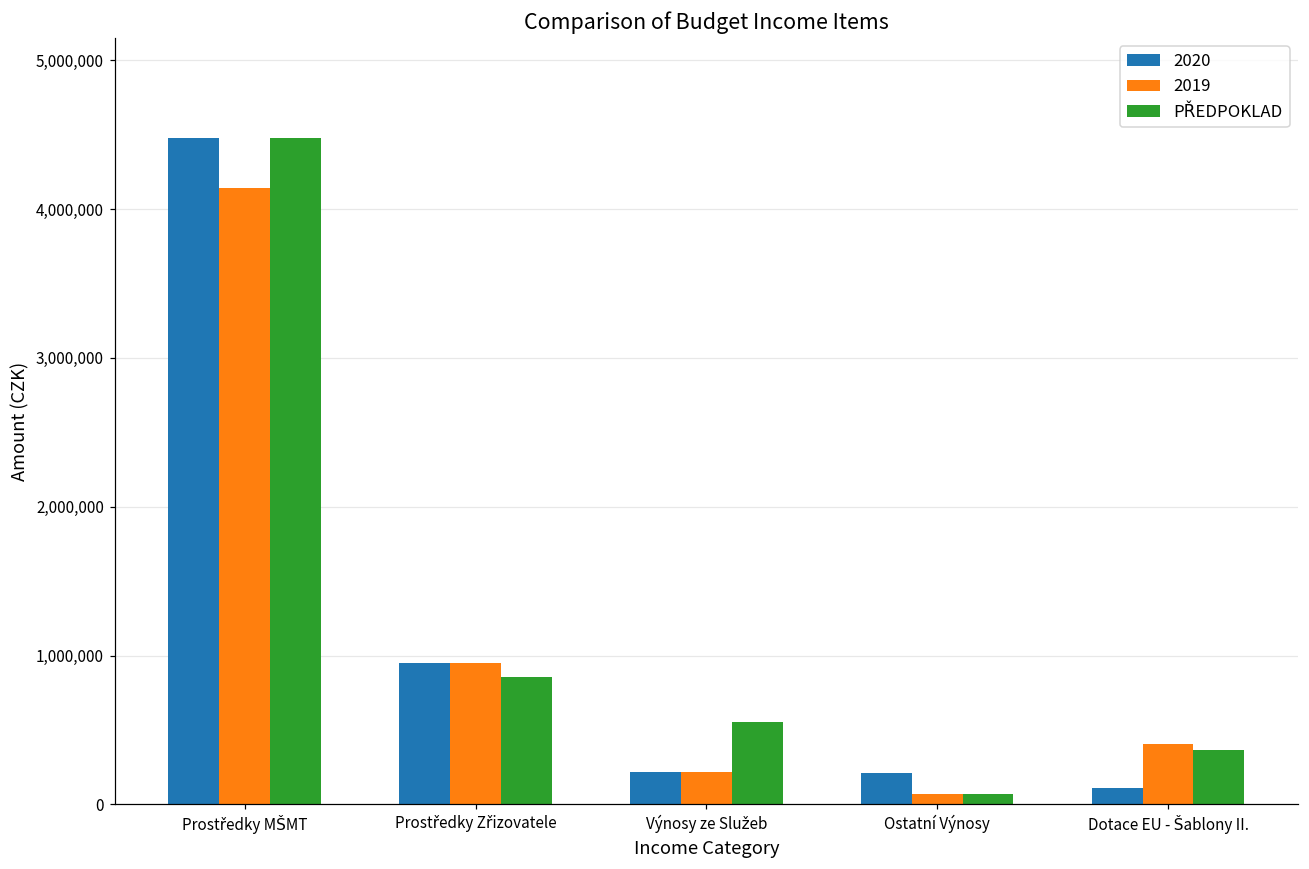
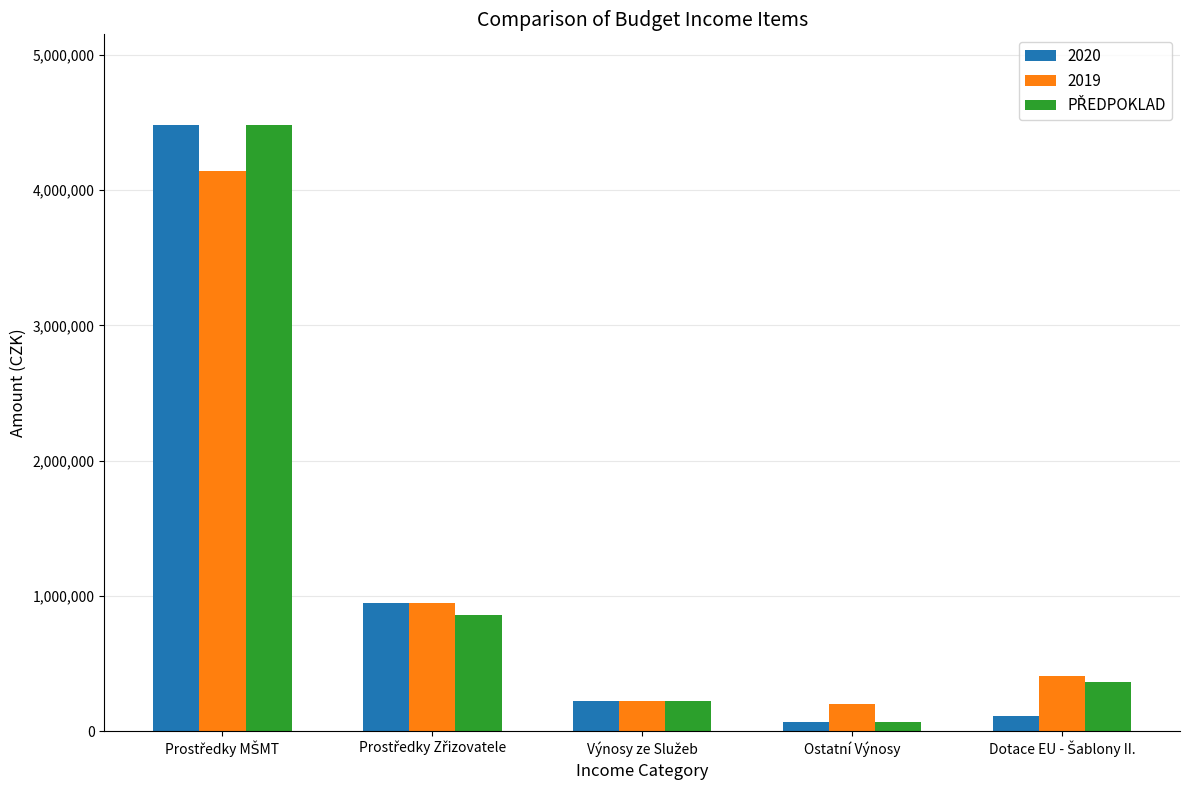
  {
    "2020": {
      "Prostředky MŠMT": "4,480,000",
      "Prostředky Zřizovatele": "950,000",
      "Výnosy ze Služeb": "220,000",
-     "Ostatní Výnosy": "210,000",
+     "Ostatní Výnosy": "70,000",
      "Dotace EU - Šablony II.": "110,000"
    },
    "2019": {
      "Prostředky MŠMT": "4,140,000",
      "Prostředky Zřizovatele": "950,000",
      "Výnosy ze Služeb": "220,000",
-     "Ostatní Výnosy": "70,000",
+     "Ostatní Výnosy": "200,000",
      "Dotace EU - Šablony II.": "410,000"
    },
    "PŘEDPOKLAD": {
      "Prostředky MŠMT": "4,480,000",
      "Prostředky Zřizovatele": "860,000",
-     "Výnosy ze Služeb": "550,000",
+     "Výnosy ze Služeb": "220,000",
      "Ostatní Výnosy": "70,000",
      "Dotace EU - Šablony II.": "360,000"
    }
  }
